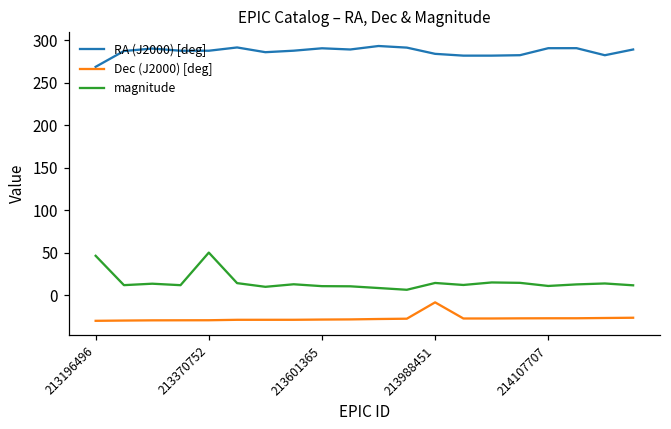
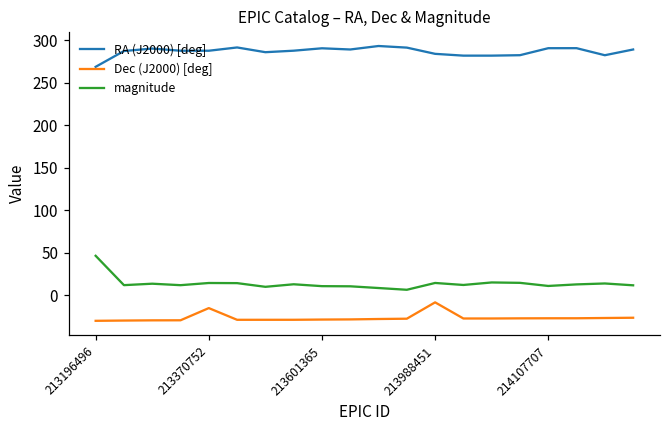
  {
    "RA (J2000) [deg]": {
      "213196496": 270,
      "213370752": 290,
      "213601365": 290,
      "213988451": 280,
      "214107707": 290
    },
    "Dec (J2000) [deg]": {
      "213196496": -30,
-     "213370752": -30,
+     "213370752": -20,
      "213601365": -30,
      "213988451": -10,
      "214107707": -30
    },
    "magnitude": {
      "213196496": 50,
-     "213370752": 50,
+     "213370752": 10,
      "213601365": 10,
      "213988451": 10,
      "214107707": 10
    }
  }
